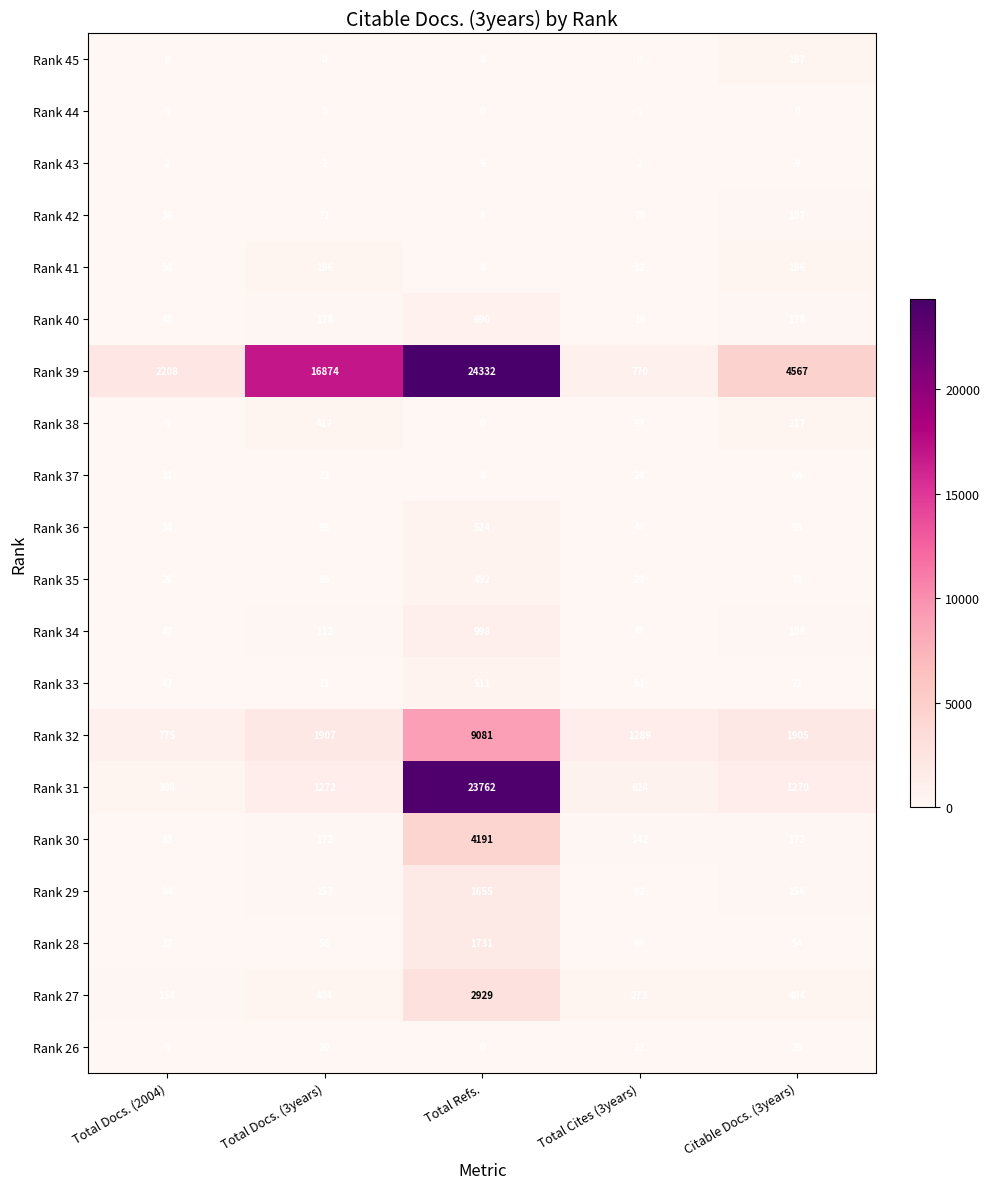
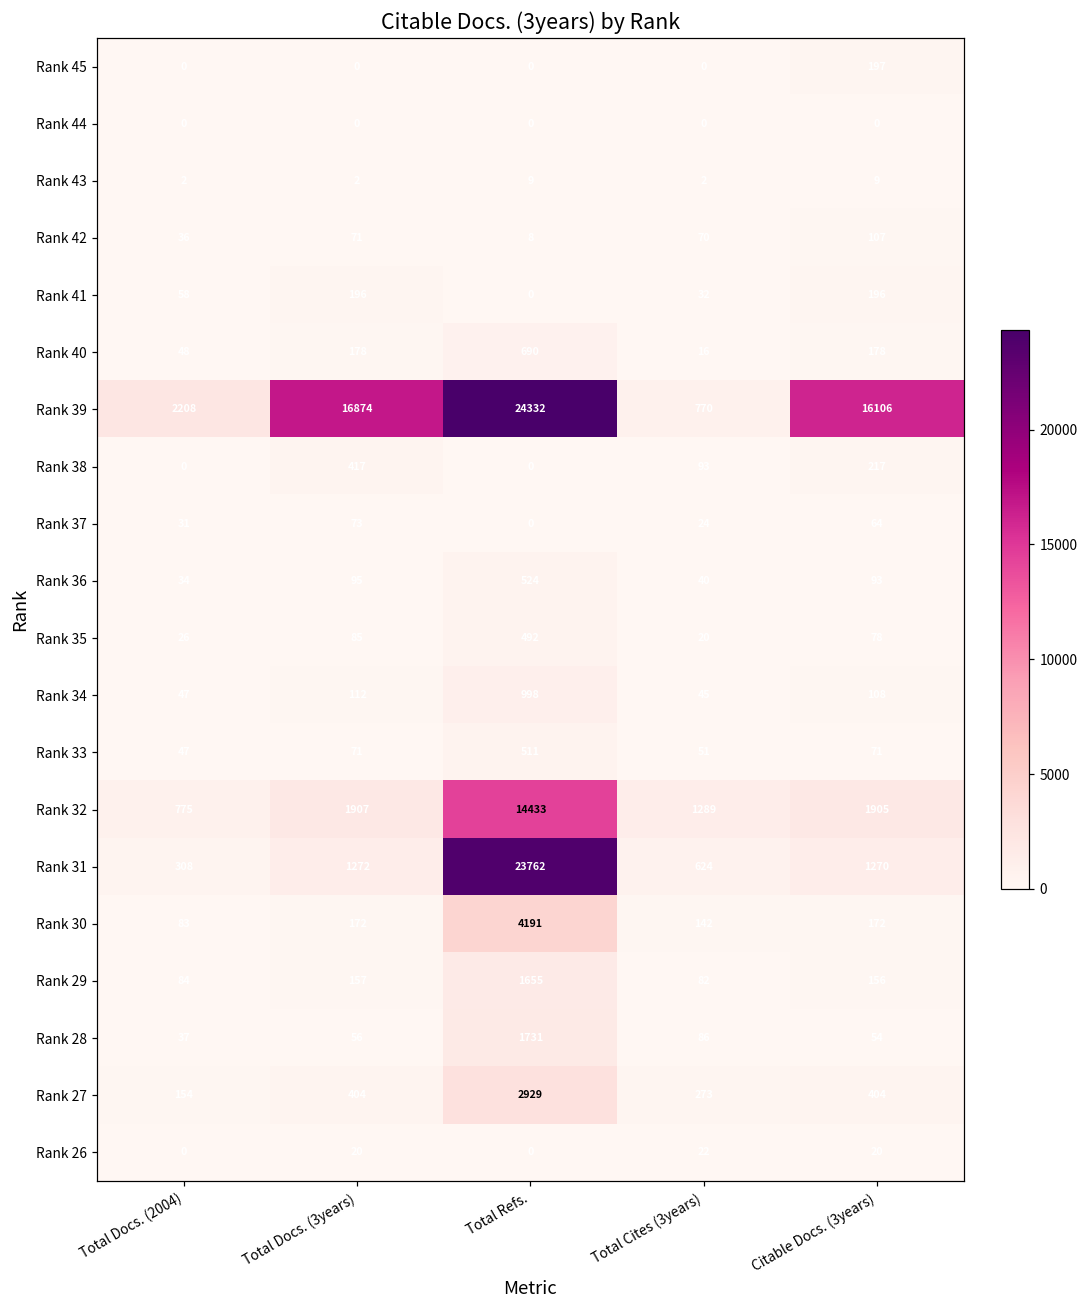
  {
    "Rank 39": {
      "Total Docs. (3years)": 16874,
      "Total Refs.": 24332,
-     "Citable Docs. (3years)": 4567
+     "Citable Docs. (3years)": 16106
    },
    "Rank 32": {
-     "Total Refs.": 9081
+     "Total Refs.": 14433
    },
    "Rank 31": {
      "Total Refs.": 23762
    },
    "Rank 30": {
      "Total Refs.": 4191
    },
    "Rank 27": {
      "Total Refs.": 2929
    }
  }
